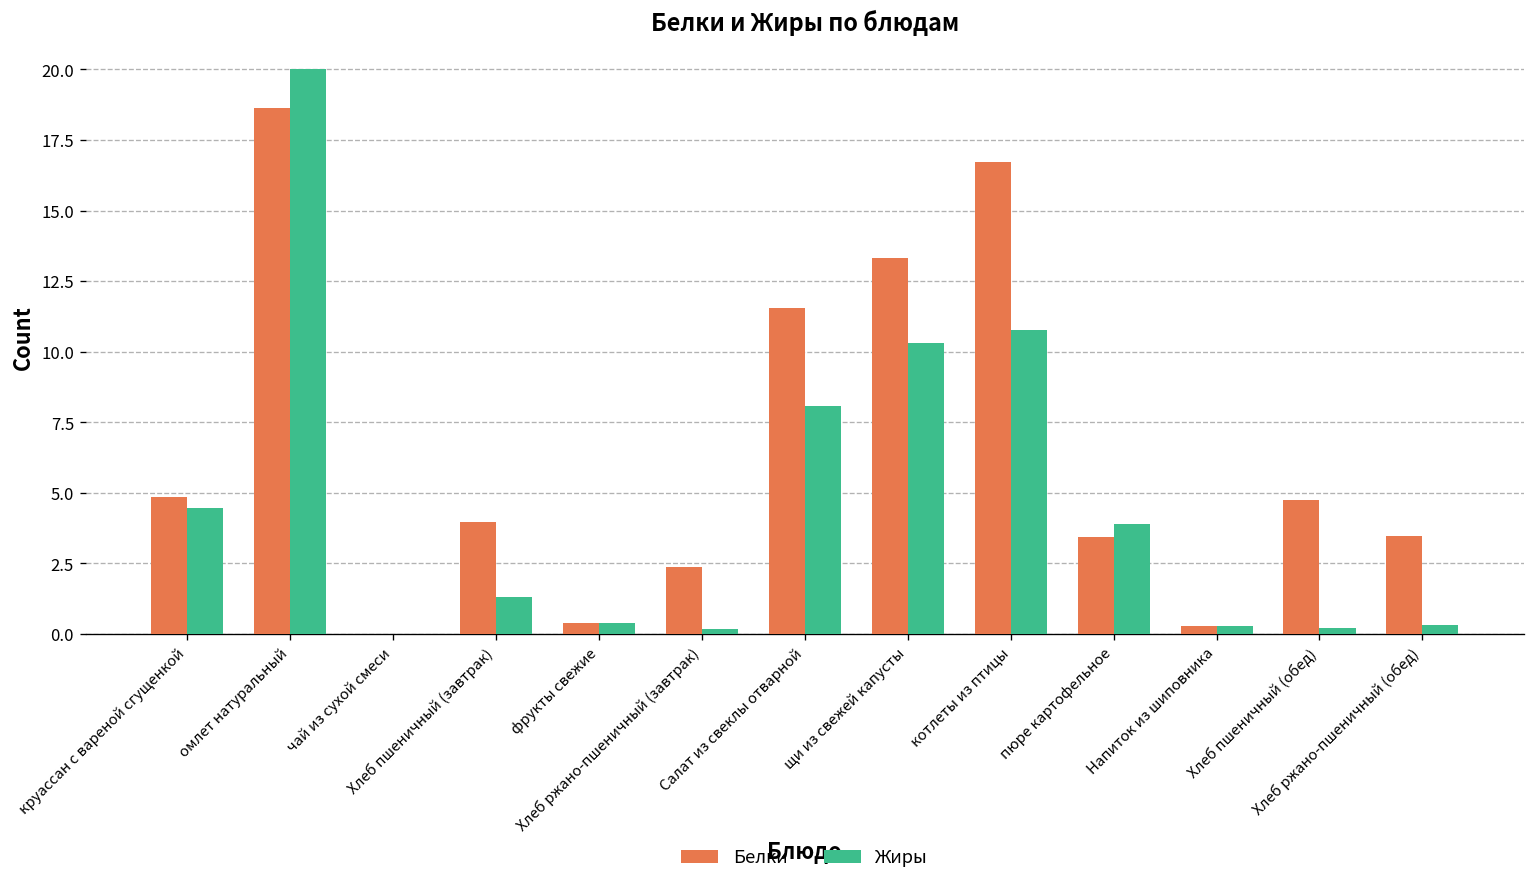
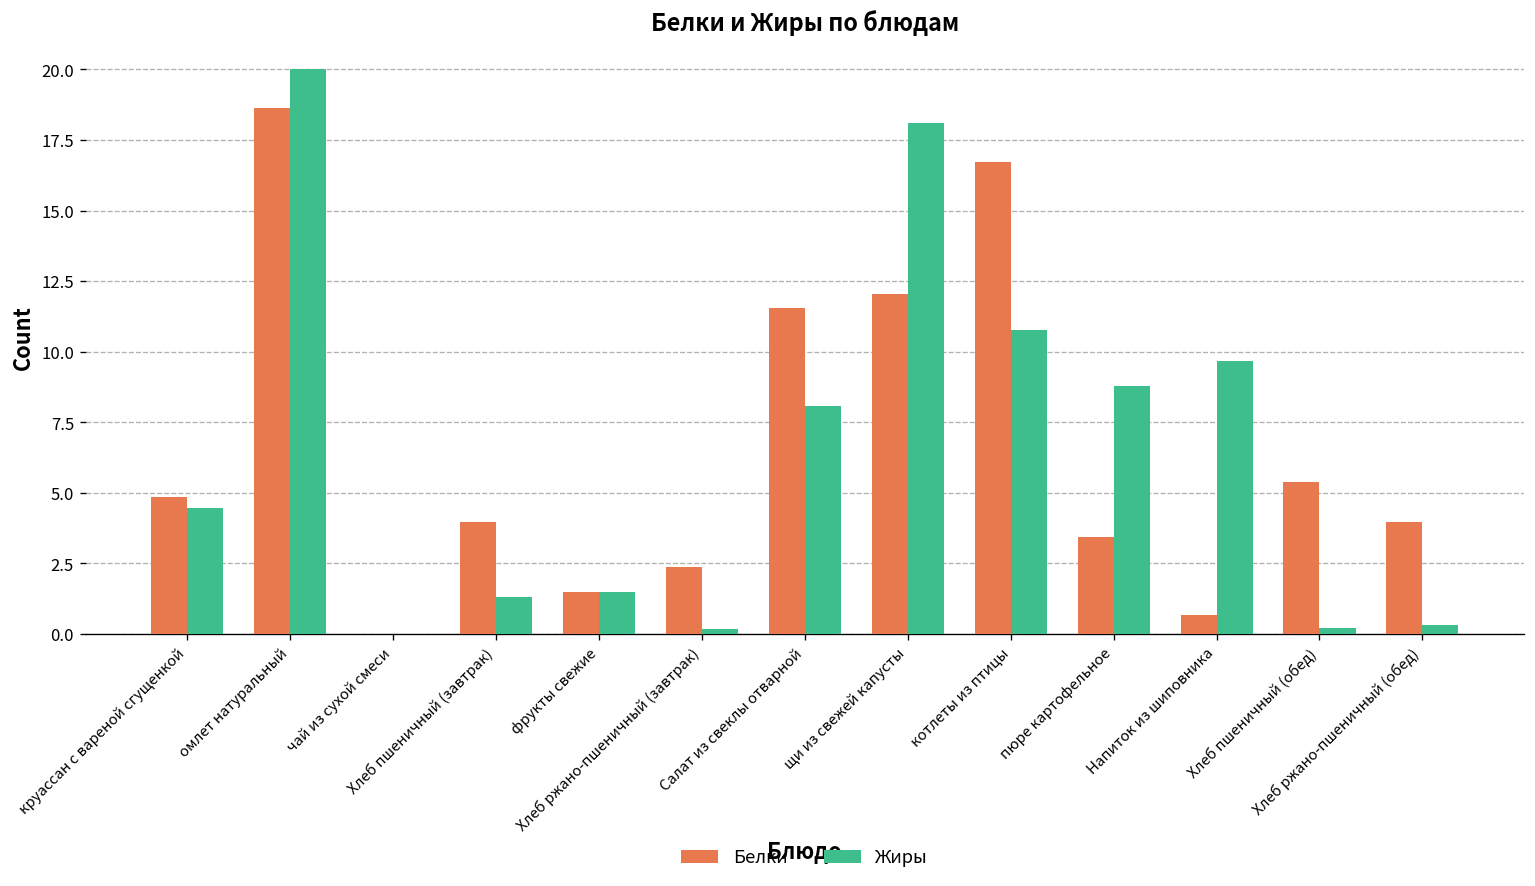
  {
    "Белки": {
      "круассан с вареной сгущенкой": 4.9,
      "омлет натуральный": 18.6,
      "чай из сухой смеси": 0.0,
      "Хлеб пшеничный (завтрак)": 4.0,
-     "фрукты свежие": 0.4,
+     "фрукты свежие": 1.5,
      "Хлеб ржано-пшеничный (завтрак)": 2.4,
      "Салат из свеклы отварной": 11.6,
-     "щи из свежей капусты": 13.3,
+     "щи из свежей капусты": 12.1,
      "котлеты из птицы": 16.7,
      "пюре картофельное": 3.5,
-     "Напиток из шиповника": 0.3,
-     "Хлеб пшеничный (обед)": 4.7,
-     "Хлеб ржано-пшеничный (обед)": 3.5
+     "Напиток из шиповника": 0.7,
+     "Хлеб пшеничный (обед)": 5.4,
+     "Хлеб ржано-пшеничный (обед)": 4.0
    },
    "Жиры": {
      "круассан с вареной сгущенкой": 4.5,
      "омлет натуральный": 20.0,
      "чай из сухой смеси": 0.0,
      "Хлеб пшеничный (завтрак)": 1.3,
-     "фрукты свежие": 0.4,
+     "фрукты свежие": 1.5,
      "Хлеб ржано-пшеничный (завтрак)": 0.2,
      "Салат из свеклы отварной": 8.1,
-     "щи из свежей капусты": 10.3,
+     "щи из свежей капусты": 18.1,
      "котлеты из птицы": 10.8,
-     "пюре картофельное": 3.9,
-     "Напиток из шиповника": 0.3,
+     "пюре картофельное": 8.8,
+     "Напиток из шиповника": 9.7,
      "Хлеб пшеничный (обед)": 0.2,
      "Хлеб ржано-пшеничный (обед)": 0.3
    }
  }
